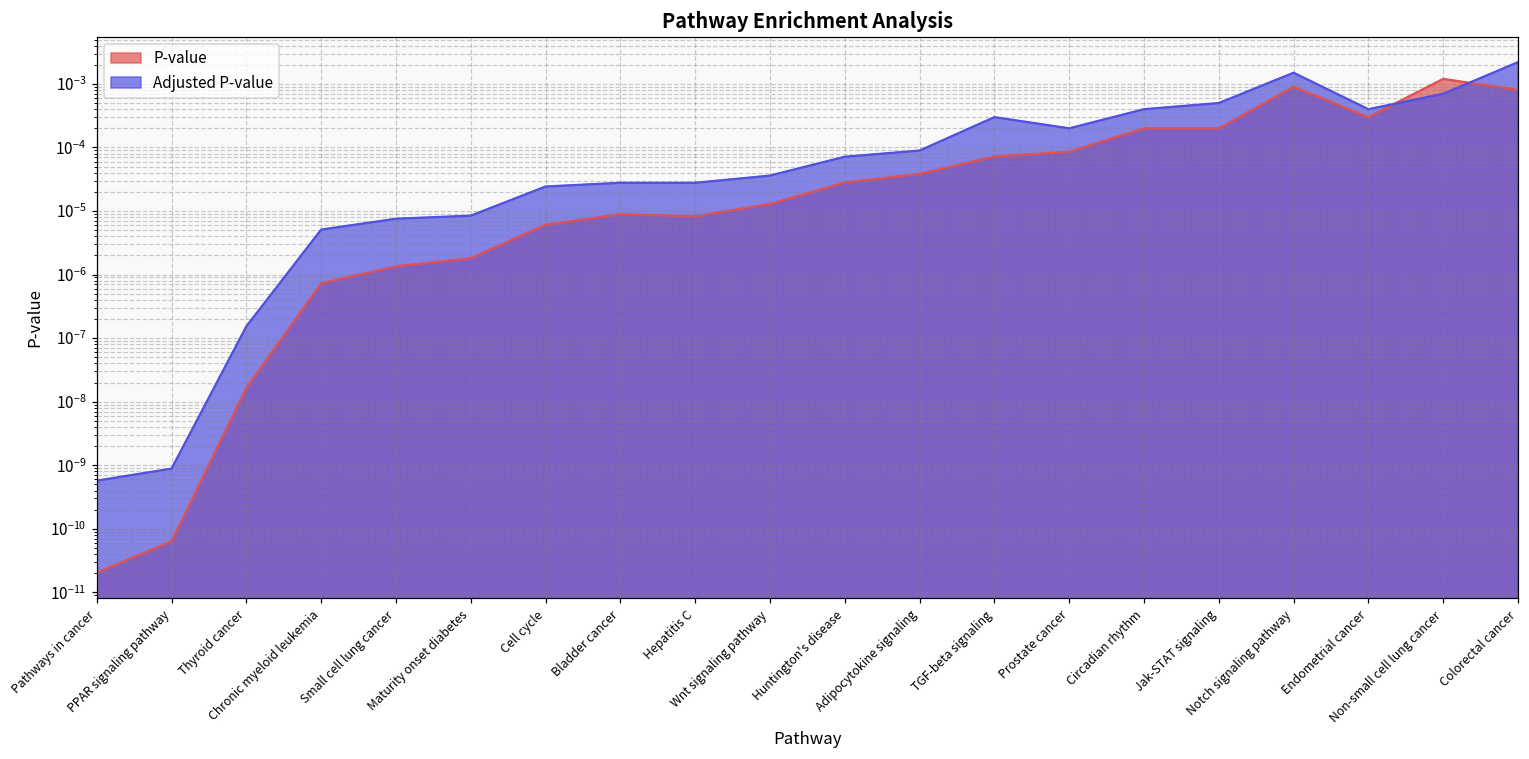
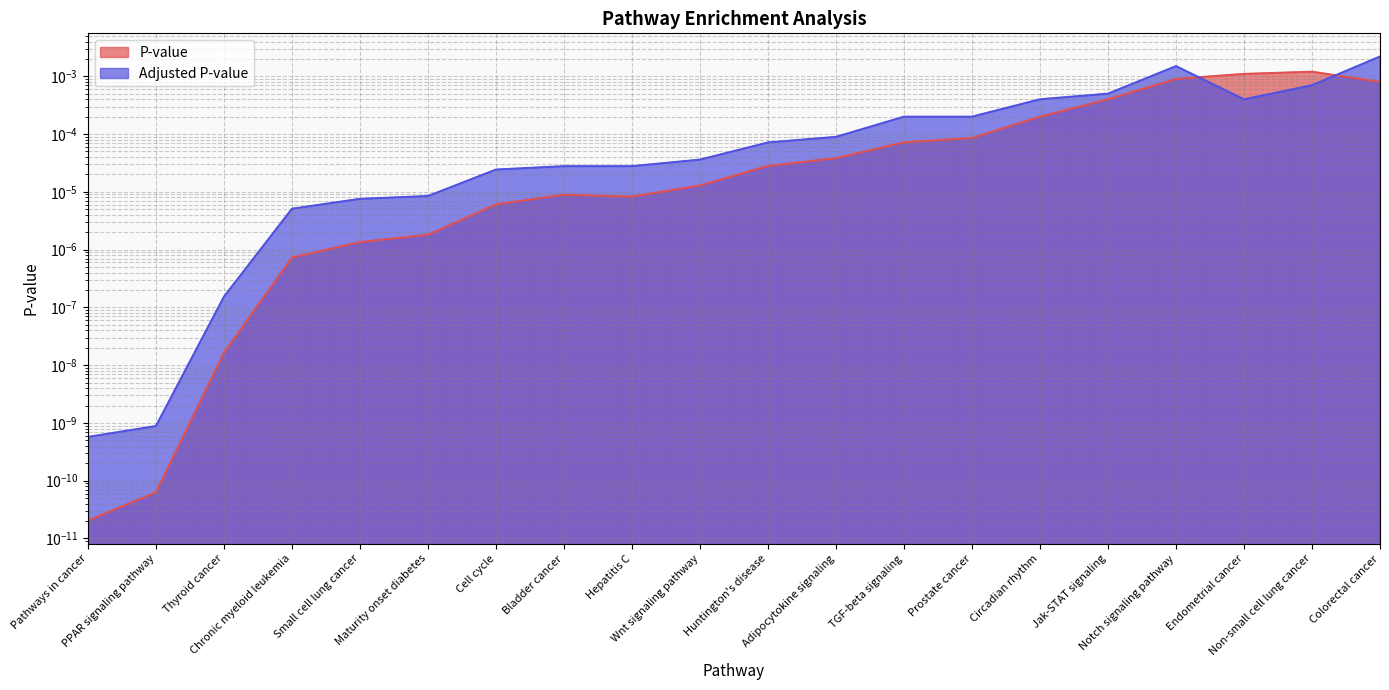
  {
    "P-value": {
      "Pathways in cancer": 0.000000000020,
      "PPAR signaling pathway": 0.00000000006,
      "Thyroid cancer": 0.000000016,
      "Chronic myeloid leukemia": 0.0000007,
      "Small cell lung cancer": 0.0000014,
      "Maturity onset diabetes": 0.0000018,
      "Cell cycle": 0.000006,
      "Bladder cancer": 0.000009,
      "Hepatitis C": 0.000008,
      "Wnt signaling pathway": 0.000013,
      "Huntington's disease": 0.00003,
      "Adipocytokine signaling": 0.00004,
      "TGF-beta signaling": 0.00007,
      "Prostate cancer": 0.00009,
      "Circadian rhythm": 0.0002,
-     "Jak-STAT signaling": 0.0002,
+     "Jak-STAT signaling": 0.0004,
      "Notch signaling pathway": 0.0009,
-     "Endometrial cancer": 0.0003,
+     "Endometrial cancer": 0.0011,
      "Non-small cell lung cancer": 0.0012,
      "Colorectal cancer": 0.0008
    },
    "Adjusted P-value": {
      "Pathways in cancer": 0.0000000006,
      "PPAR signaling pathway": 0.0000000009,
      "Thyroid cancer": 0.00000015,
      "Chronic myeloid leukemia": 0.000005,
      "Small cell lung cancer": 0.000008,
      "Maturity onset diabetes": 0.000008,
      "Cell cycle": 0.000024,
      "Bladder cancer": 0.00003,
      "Hepatitis C": 0.00003,
      "Wnt signaling pathway": 0.00004,
      "Huntington's disease": 0.00007,
      "Adipocytokine signaling": 0.00009,
-     "TGF-beta signaling": 0.0003,
+     "TGF-beta signaling": 0.0002,
      "Prostate cancer": 0.0002,
      "Circadian rhythm": 0.0004,
      "Jak-STAT signaling": 0.0005,
      "Notch signaling pathway": 0.0015,
      "Endometrial cancer": 0.0004,
      "Non-small cell lung cancer": 0.0007,
      "Colorectal cancer": 0.0022
    }
  }
